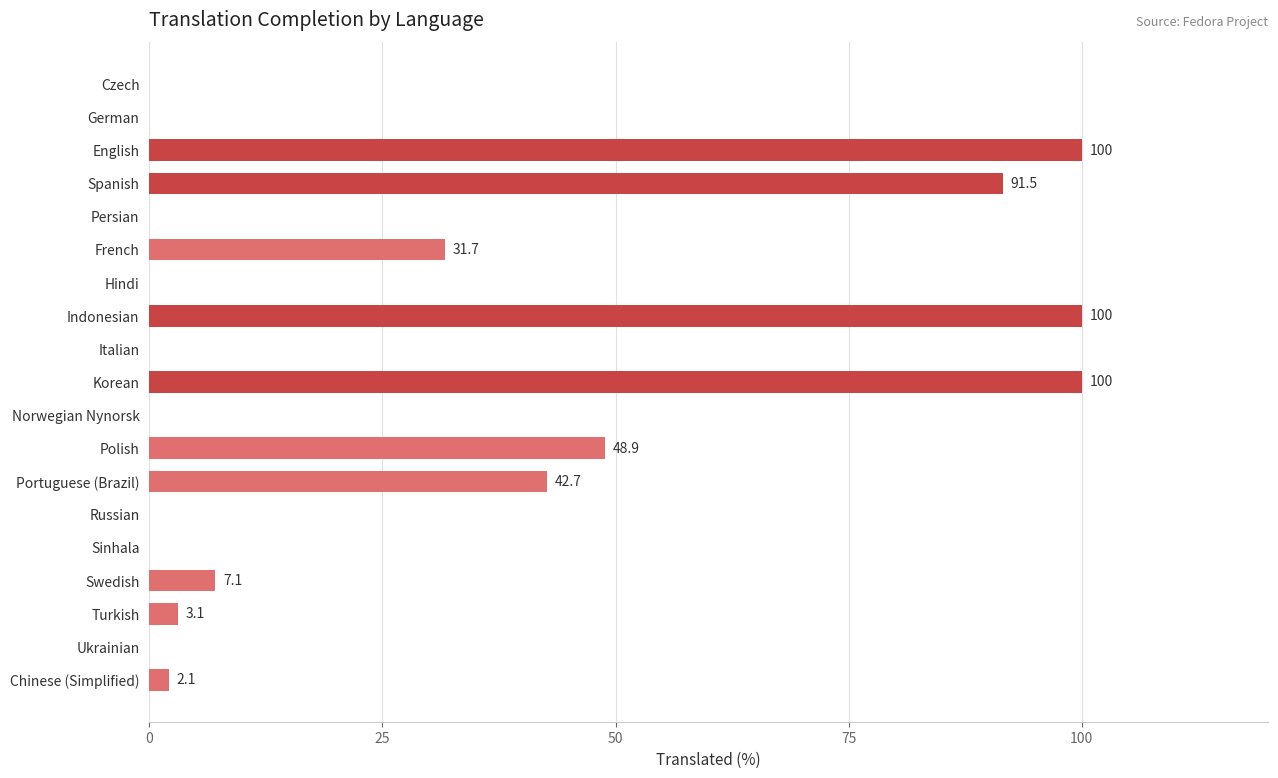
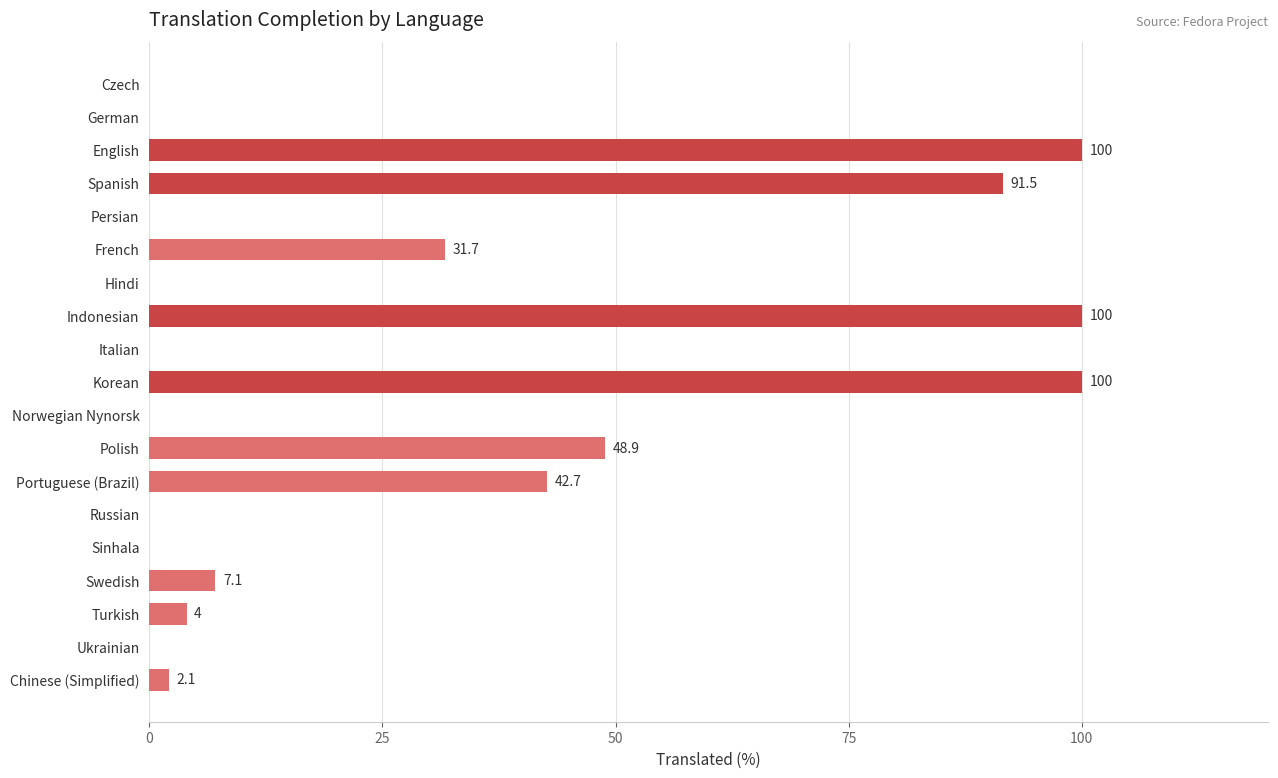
  {
    "English": 100,
    "Spanish": 91.5,
    "French": 31.7,
    "Indonesian": 100,
    "Korean": 100,
    "Polish": 48.9,
    "Portuguese (Brazil)": 42.7,
    "Swedish": 7.1,
-   "Turkish": 3.1,
+   "Turkish": 4,
    "Chinese (Simplified)": 2.1
  }
